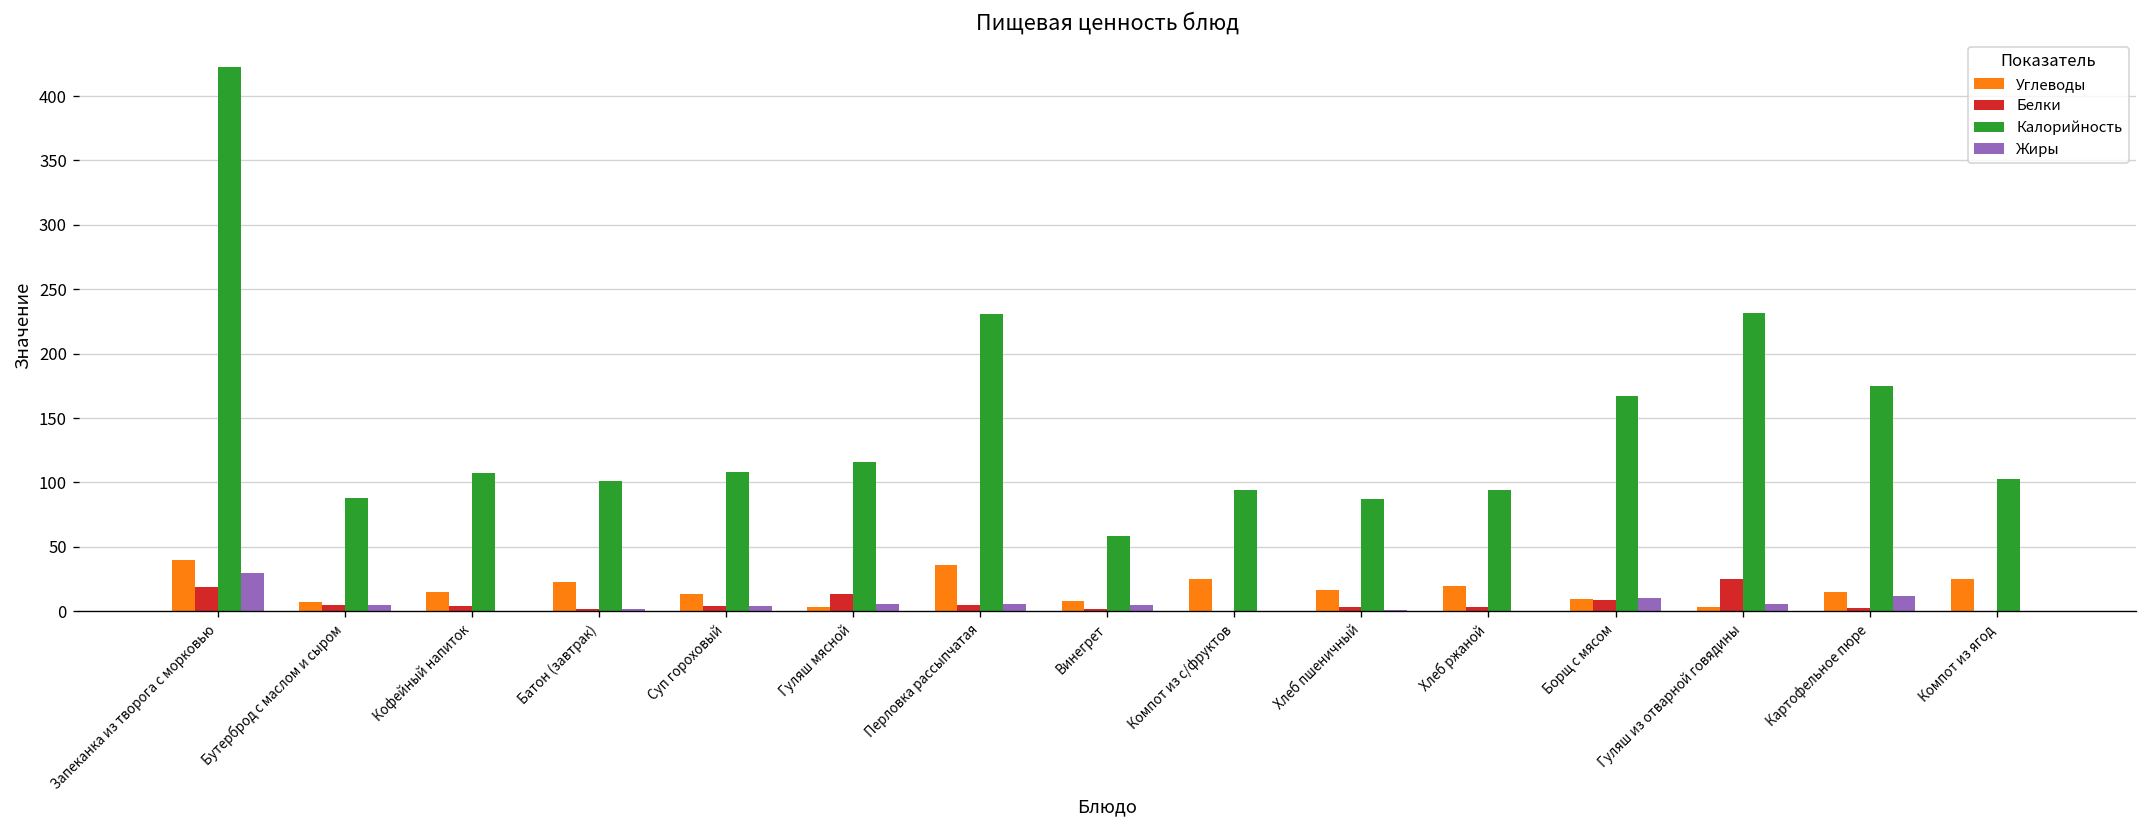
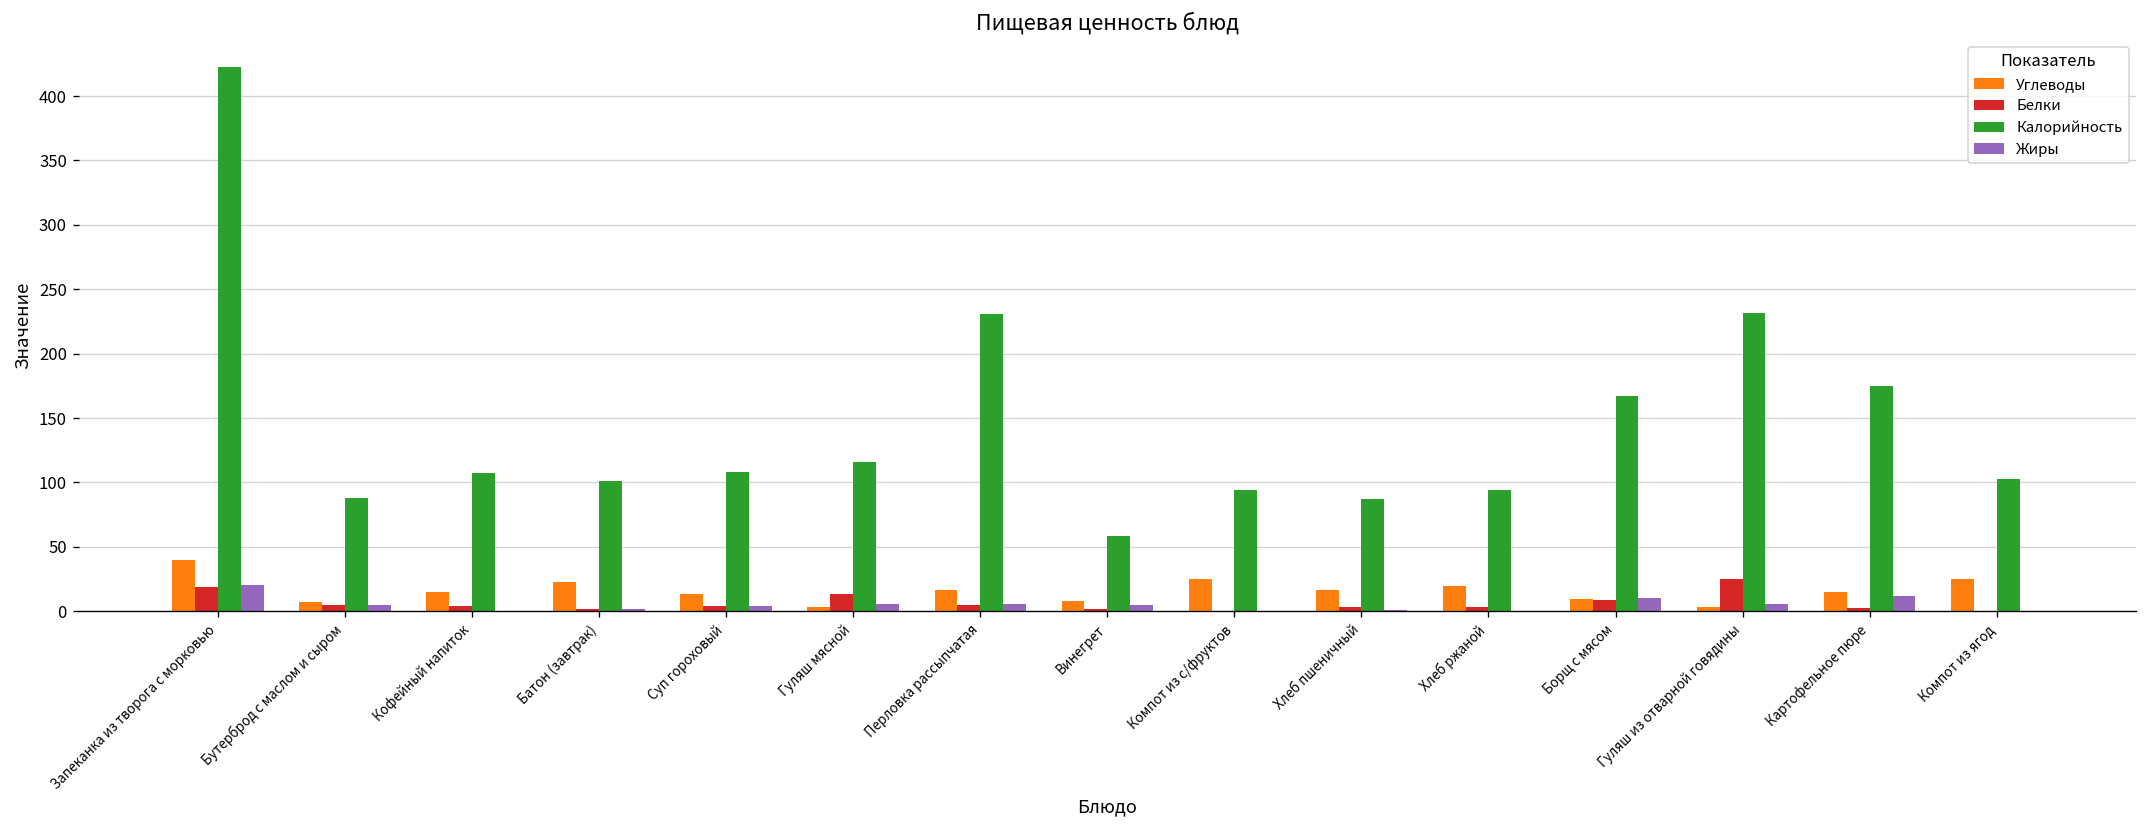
  {
    "Углеводы": {
      "Запеканка из творога с морковью": 40,
      "Бутерброд с маслом и сыром": 7,
      "Кофейный напиток": 15,
      "Батон (завтрак)": 22,
      "Суп гороховый": 13,
      "Гуляш мясной": 3,
-     "Перловка рассыпчатая": 36,
+     "Перловка рассыпчатая": 16,
      "Винегрет": 8,
      "Компот из с/фруктов": 25,
      "Хлеб пшеничный": 17,
      "Хлеб ржаной": 20,
      "Борщ с мясом": 10,
      "Гуляш из отварной говядины": 4,
      "Картофельное пюре": 15,
      "Компот из ягод": 25
    },
    "Белки": {
      "Запеканка из творога с морковью": 19,
      "Бутерброд с маслом и сыром": 5,
      "Кофейный напиток": 4,
      "Суп гороховый": 4,
      "Гуляш мясной": 14,
      "Перловка рассыпчатая": 4,
      "Хлеб пшеничный": 3,
      "Хлеб ржаной": 3,
      "Борщ с мясом": 9,
      "Гуляш из отварной говядины": 25
    },
    "Калорийность": {
      "Запеканка из творога с морковью": 423,
      "Бутерброд с маслом и сыром": 88,
      "Кофейный напиток": 107,
      "Батон (завтрак)": 101,
      "Суп гороховый": 108,
      "Гуляш мясной": 116,
      "Перловка рассыпчатая": 230,
      "Винегрет": 58,
      "Компот из с/фруктов": 94,
      "Хлеб пшеничный": 87,
      "Хлеб ржаной": 94,
      "Борщ с мясом": 167,
      "Гуляш из отварной говядины": 232,
      "Картофельное пюре": 175,
      "Компот из ягод": 103
    },
    "Жиры": {
-     "Запеканка из творога с морковью": 29,
+     "Запеканка из творога с морковью": 20,
      "Бутерброд с маслом и сыром": 5,
      "Кофейный напиток": 0,
      "Суп гороховый": 4,
      "Гуляш мясной": 5,
      "Перловка рассыпчатая": 6,
      "Винегрет": 5,
      "Компот из с/фруктов": 0,
      "Борщ с мясом": 10,
      "Гуляш из отварной говядины": 5,
      "Картофельное пюре": 12
    }
  }
